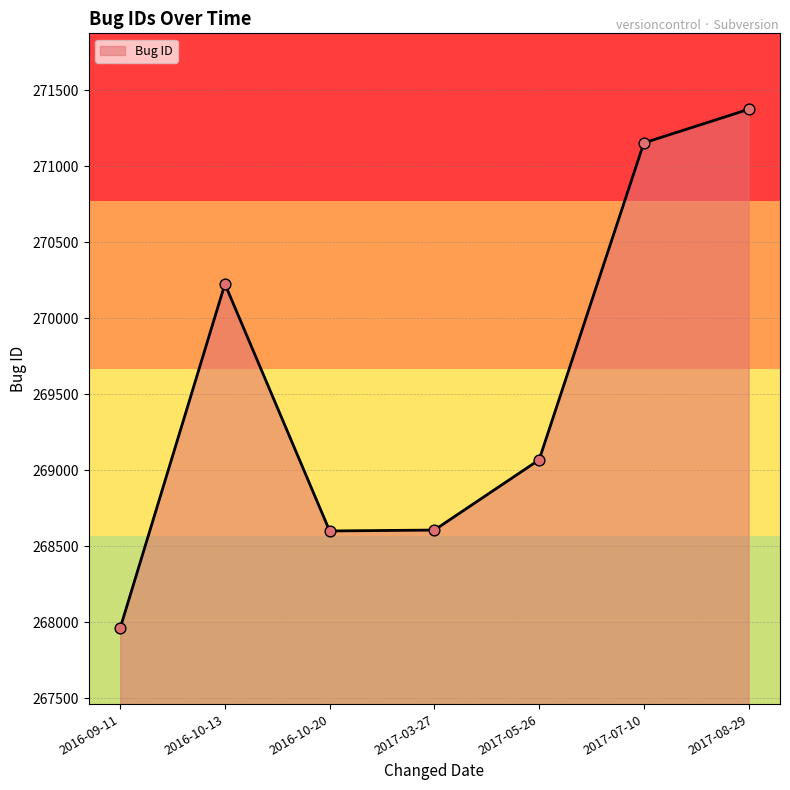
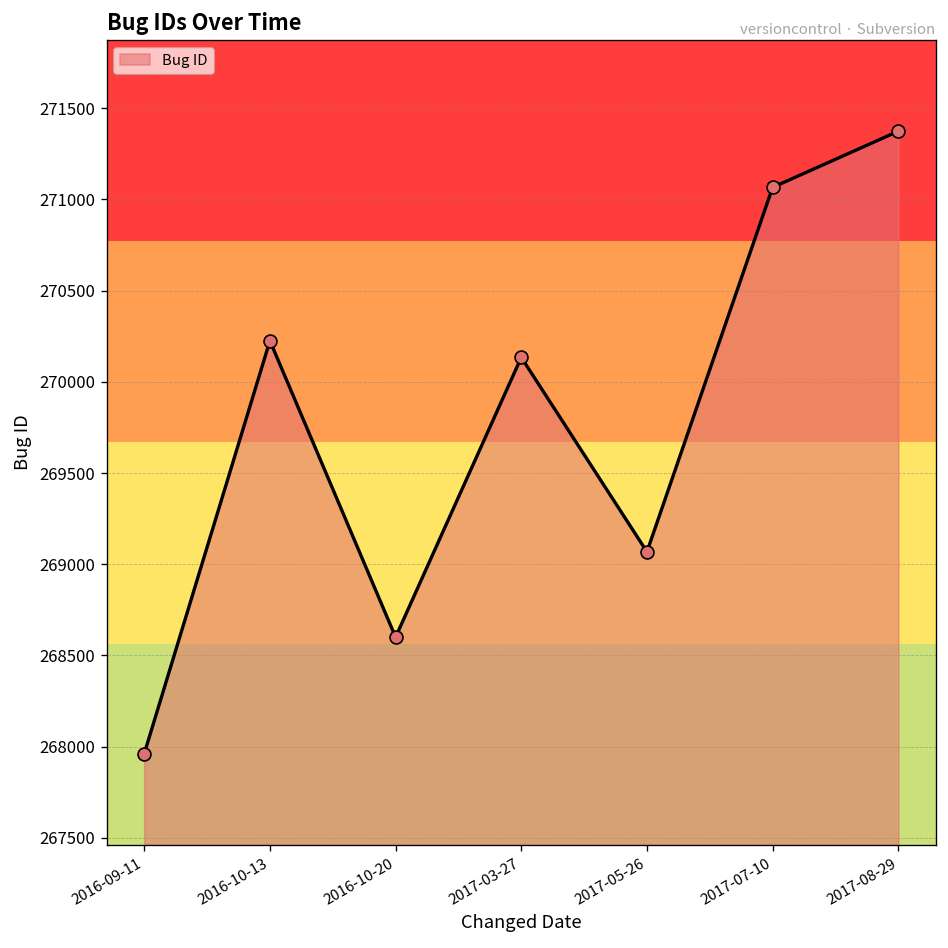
  {
    "2016-09-11": 267960,
    "2016-10-13": 270230,
    "2016-10-20": 268600,
-   "2017-03-27": 268610,
+   "2017-03-27": 270130,
    "2017-05-26": 269070,
-   "2017-07-10": 271150,
+   "2017-07-10": 271070,
    "2017-08-29": 271370
  }
